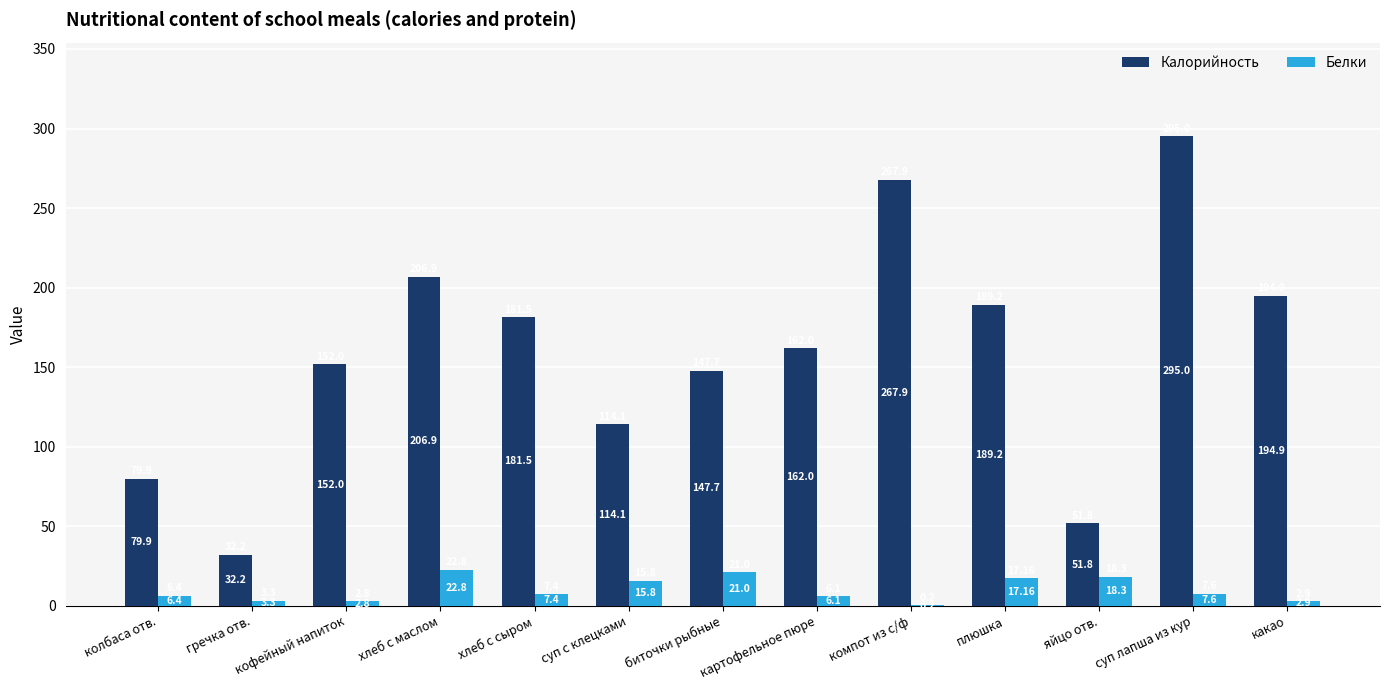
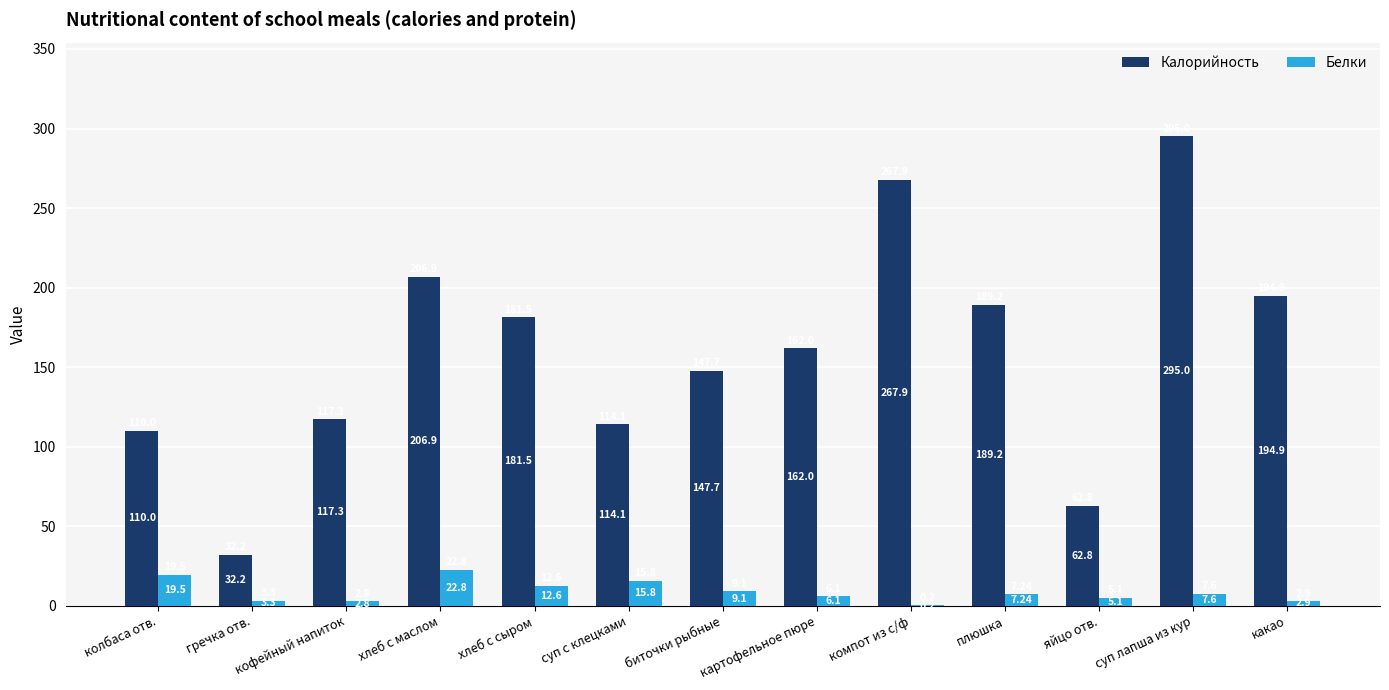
  {
    "Калорийность": {
-     "колбаса отв.": 79.9,
+     "колбаса отв.": 110.0,
      "гречка отв.": 32.2,
-     "кофейный напиток": 152.0,
+     "кофейный напиток": 117.3,
      "хлеб с маслом": 206.9,
      "хлеб с сыром": 181.5,
      "суп с клецками": 114.1,
      "биточки рыбные": 147.7,
      "картофельное пюре": 162.0,
      "компот из с/ф": 267.9,
      "плюшка": 189.2,
-     "яйцо отв.": 51.8,
+     "яйцо отв.": 62.8,
      "суп лапша из кур": 295.0,
      "какао": 194.9
    },
    "Белки": {
-     "колбаса отв.": 6.4,
+     "колбаса отв.": 19.5,
      "хлеб с маслом": 22.8,
-     "хлеб с сыром": 7.4,
+     "хлеб с сыром": 12.6,
      "суп с клецками": 15.8,
-     "биточки рыбные": 21.0,
+     "биточки рыбные": 9.1,
      "картофельное пюре": 6.1,
-     "плюшка": 17.16,
-     "яйцо отв.": 18.3,
+     "плюшка": 7.24,
+     "яйцо отв.": 5.1,
      "суп лапша из кур": 7.6
    }
  }
